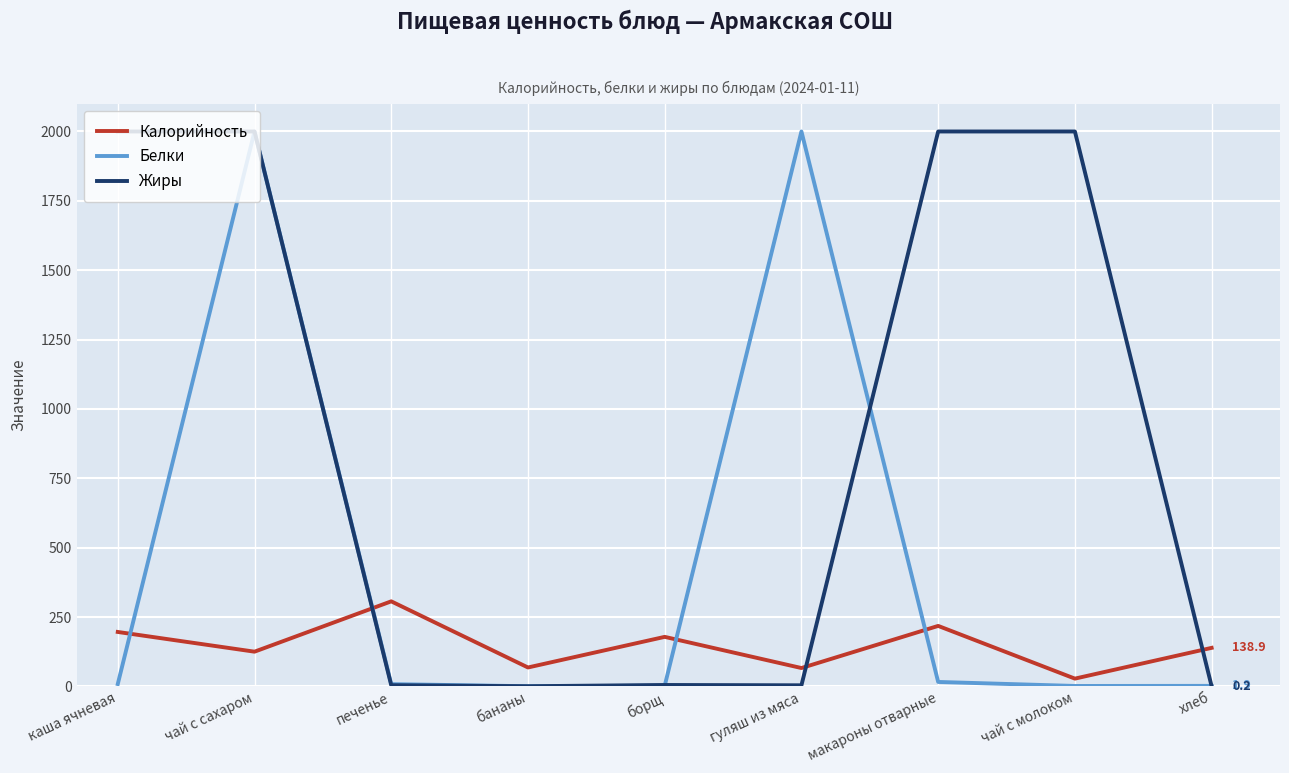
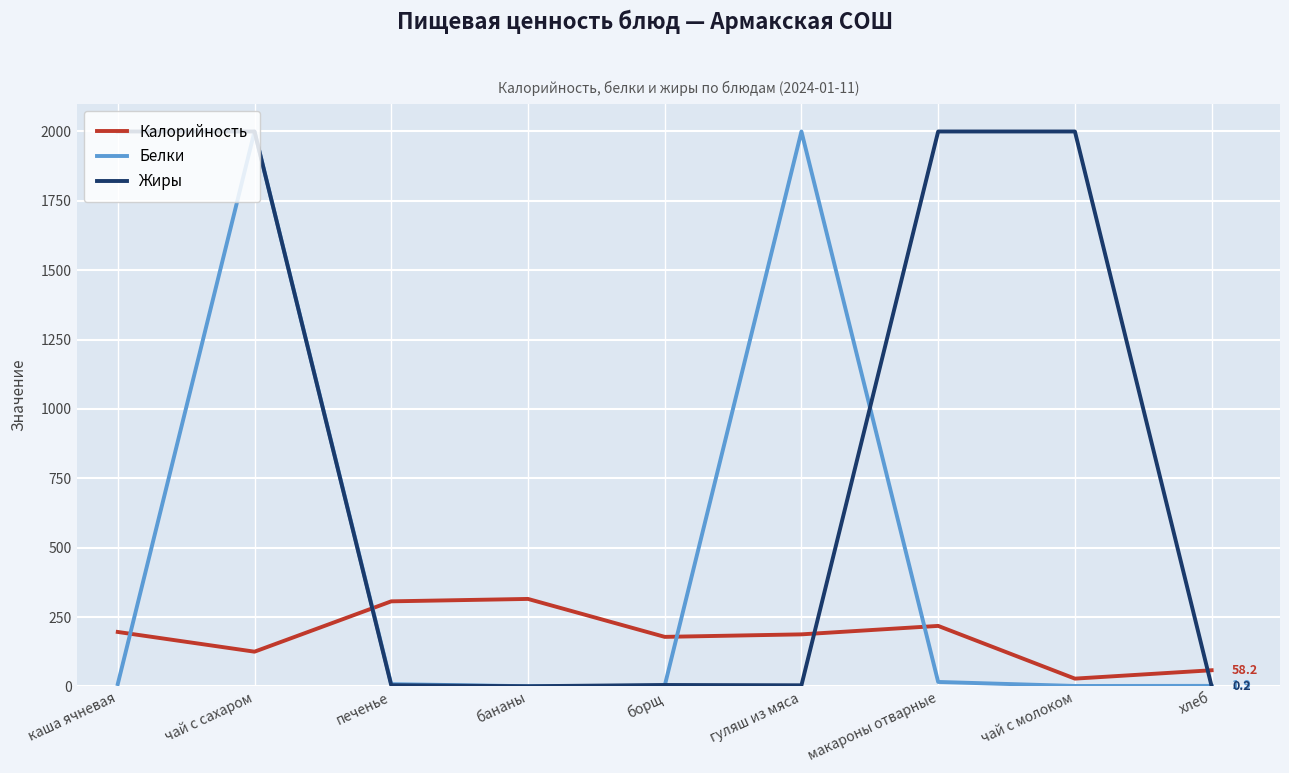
  {
    "Калорийность": {
-     "бананы": 70,
-     "гуляш из мяса": 70,
-     "хлеб": 138.9
+     "бананы": 320,
+     "гуляш из мяса": 190,
+     "хлеб": 58.2
    },
    "Белки": {
      "каша ячневая": 10,
      "гуляш из мяса": 2000,
      "макароны отварные": 20,
      "чай с молоком": 0
    },
    "Жиры": {
      "гуляш из мяса": 0,
      "макароны отварные": 2000,
      "чай с молоком": 2000
    }
  }
